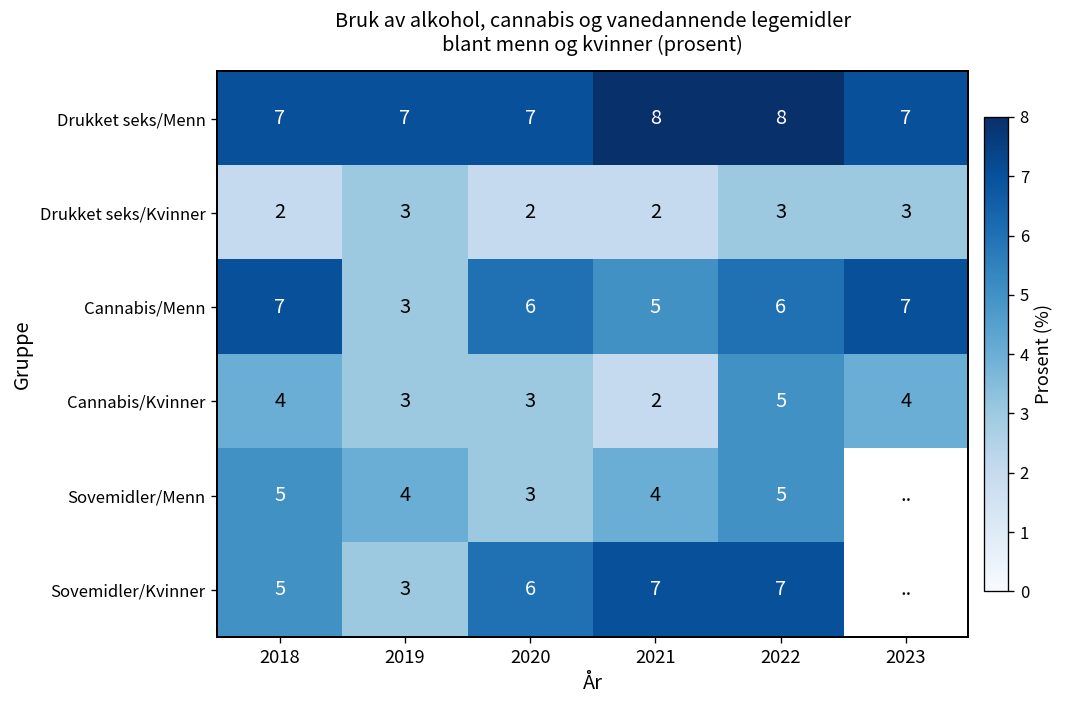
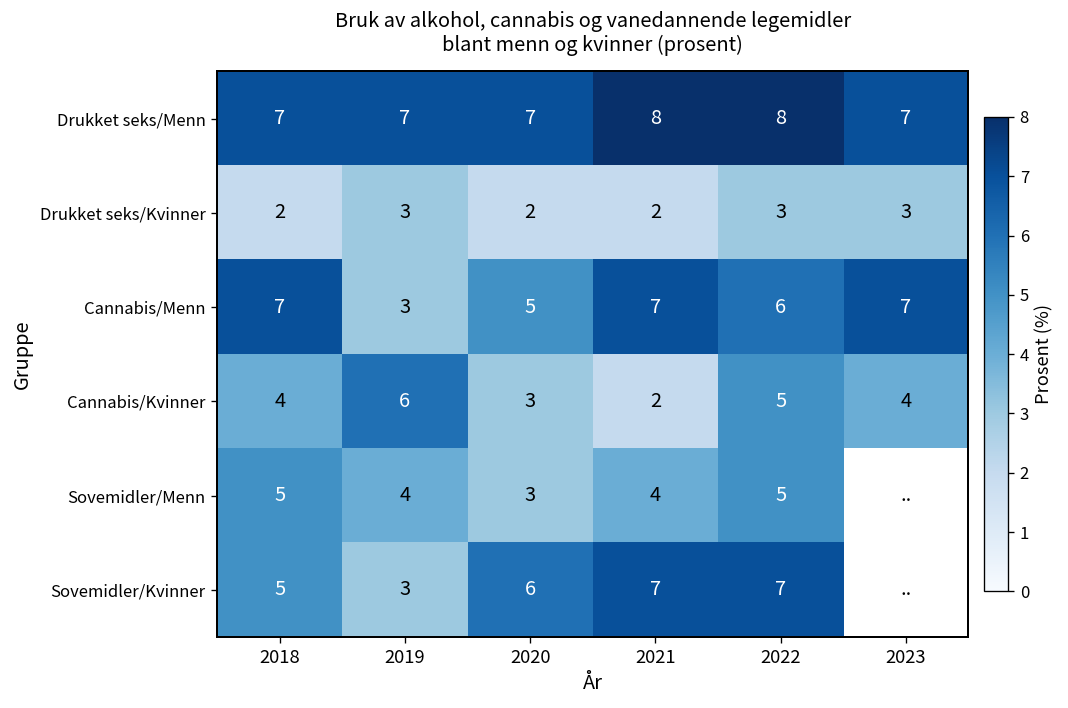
  {
    "Drukket seks/Menn": {
      "2018": 7,
      "2019": 7,
      "2020": 7,
      "2021": 8,
      "2022": 8,
      "2023": 7
    },
    "Drukket seks/Kvinner": {
      "2018": 2,
      "2019": 3,
      "2020": 2,
      "2021": 2,
      "2022": 3,
      "2023": 3
    },
    "Cannabis/Menn": {
      "2018": 7,
      "2019": 3,
-     "2020": 6,
-     "2021": 5,
+     "2020": 5,
+     "2021": 7,
      "2022": 6,
      "2023": 7
    },
    "Cannabis/Kvinner": {
      "2018": 4,
-     "2019": 3,
+     "2019": 6,
      "2020": 3,
      "2021": 2,
      "2022": 5,
      "2023": 4
    },
    "Sovemidler/Menn": {
      "2018": 5,
      "2019": 4,
      "2020": 3,
      "2021": 4,
      "2022": 5
    },
    "Sovemidler/Kvinner": {
      "2018": 5,
      "2019": 3,
      "2020": 6,
      "2021": 7,
      "2022": 7
    }
  }
